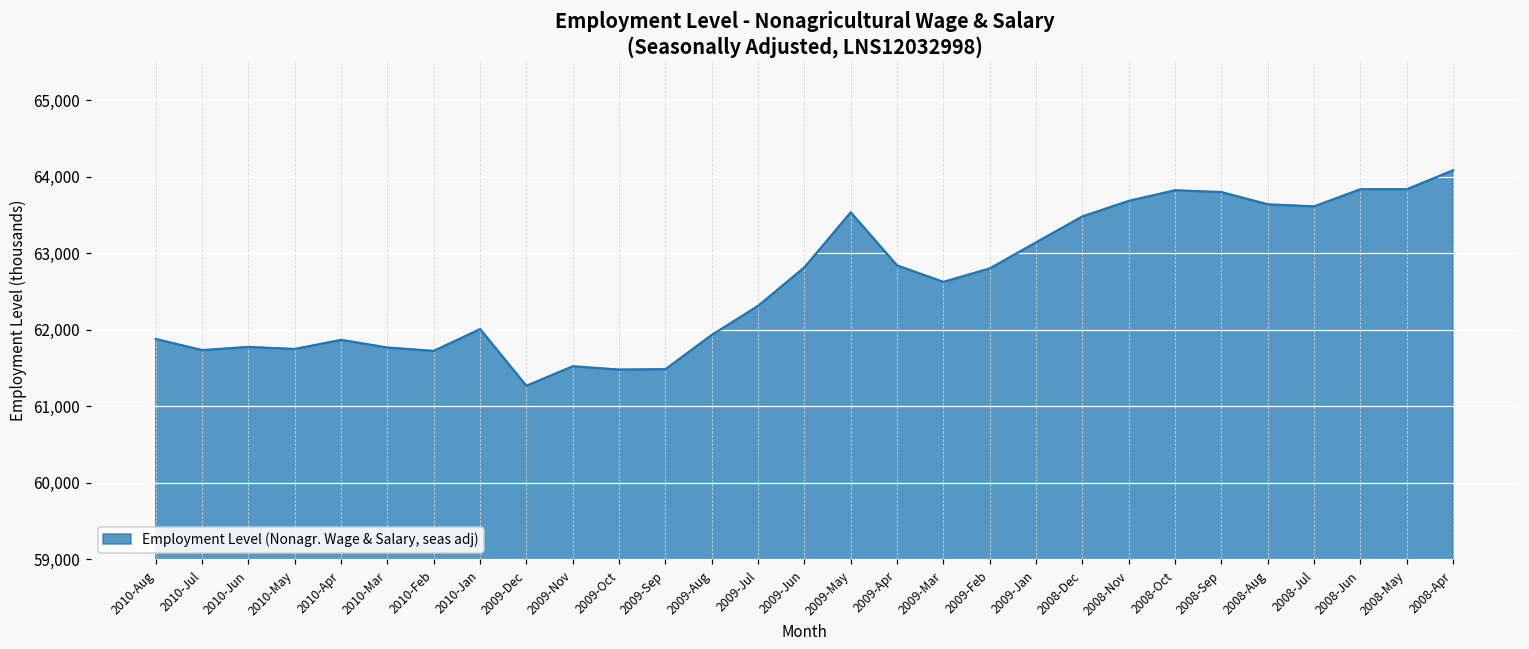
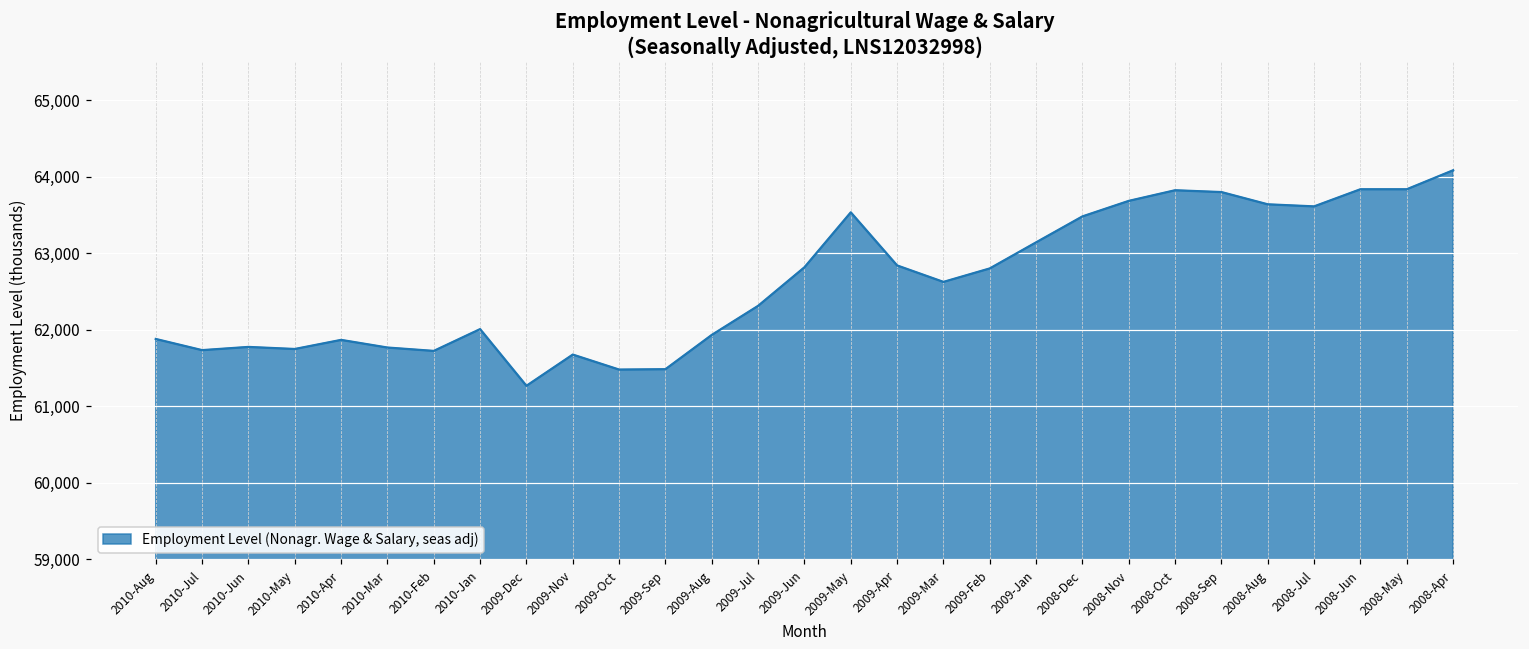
  {
    "2010-Aug": "61,900",
    "2010-Jul": "61,700",
    "2010-Jun": "61,800",
    "2010-May": "61,800",
    "2010-Apr": "61,900",
    "2010-Mar": "61,800",
    "2010-Feb": "61,700",
    "2010-Jan": "62,000",
    "2009-Dec": "61,300",
-   "2009-Nov": "61,500",
+   "2009-Nov": "61,700",
    "2009-Oct": "61,500",
    "2009-Sep": "61,500",
    "2009-Aug": "61,900",
    "2009-Jul": "62,300",
    "2009-Jun": "62,800",
    "2009-May": "63,500",
    "2009-Apr": "62,800",
    "2009-Mar": "62,600",
    "2009-Feb": "62,800",
    "2009-Jan": "63,100",
    "2008-Dec": "63,500",
    "2008-Nov": "63,700",
    "2008-Oct": "63,800",
    "2008-Sep": "63,800",
    "2008-Aug": "63,600",
    "2008-Jul": "63,600",
    "2008-Jun": "63,800",
    "2008-May": "63,800",
    "2008-Apr": "64,100"
  }
